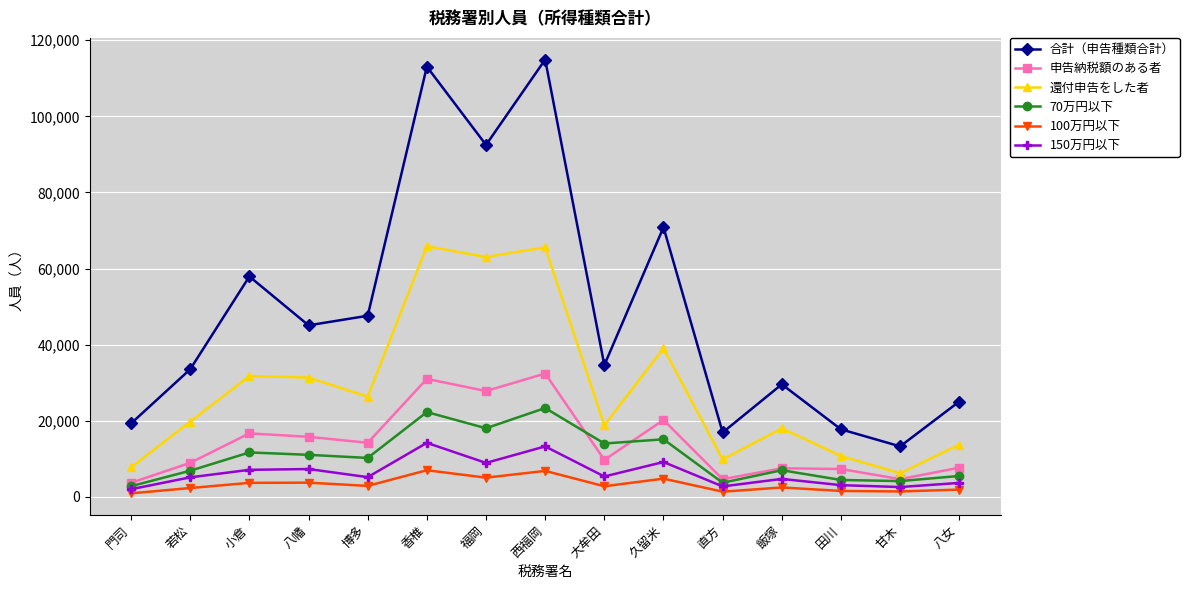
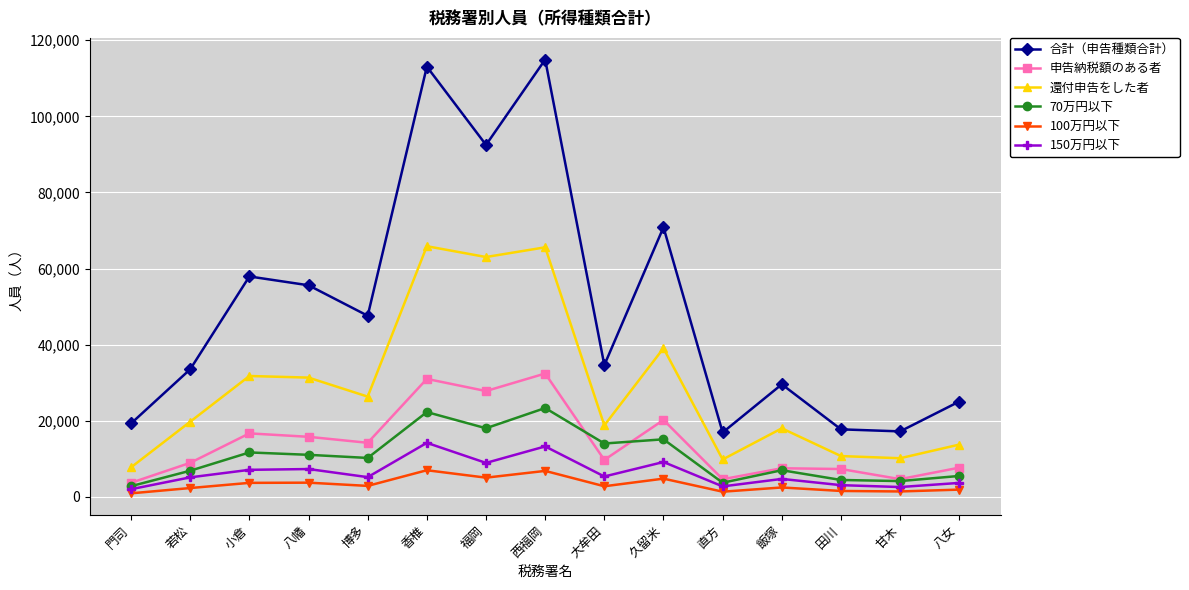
  {
    "合計（申告種類合計）": {
      "門司": "19,000",
      "若松": "34,000",
      "小倉": "58,000",
-     "八幡": "45,000",
+     "八幡": "56,000",
      "博多": "48,000",
      "香椎": "113,000",
      "福岡": "92,000",
      "西福岡": "115,000",
      "大牟田": "35,000",
      "久留米": "71,000",
      "直方": "17,000",
      "飯塚": "30,000",
      "田川": "18,000",
-     "甘木": "13,000",
+     "甘木": "17,000",
      "八女": "25,000"
    },
    "申告納税額のある者": {
      "門司": "4,000",
      "若松": "9,000",
      "小倉": "17,000",
      "八幡": "16,000",
      "博多": "14,000",
      "香椎": "31,000",
      "福岡": "28,000",
      "西福岡": "32,000",
      "大牟田": "10,000",
      "久留米": "20,000",
      "直方": "5,000",
      "田川": "7,000",
      "八女": "8,000"
    },
    "還付申告をした者": {
      "門司": "8,000",
      "若松": "20,000",
      "小倉": "32,000",
      "八幡": "31,000",
      "博多": "26,000",
      "香椎": "66,000",
      "福岡": "63,000",
      "西福岡": "66,000",
      "大牟田": "19,000",
      "久留米": "39,000",
      "直方": "10,000",
      "飯塚": "18,000",
      "田川": "11,000",
-     "甘木": "6,000",
+     "甘木": "10,000",
      "八女": "14,000"
    },
    "70万円以下": {
      "門司": "3,000",
      "若松": "7,000",
      "小倉": "12,000",
      "八幡": "11,000",
      "博多": "10,000",
      "香椎": "22,000",
      "福岡": "18,000",
      "西福岡": "23,000",
      "大牟田": "14,000",
      "久留米": "15,000",
      "直方": "4,000",
      "田川": "4,000",
      "八女": "6,000"
    },
    "100万円以下": {
      "門司": "1,000",
      "若松": "2,000",
      "小倉": "4,000",
      "八幡": "4,000",
      "博多": "3,000",
      "香椎": "7,000",
      "福岡": "5,000",
      "西福岡": "7,000",
      "大牟田": "3,000",
      "久留米": "5,000",
      "直方": "1,000",
      "飯塚": "2,000",
      "田川": "2,000",
      "甘木": "1,000",
      "八女": "2,000"
    },
    "150万円以下": {
      "門司": "2,000",
      "若松": "5,000",
      "小倉": "7,000",
      "八幡": "7,000",
      "博多": "5,000",
      "香椎": "14,000",
      "福岡": "9,000",
      "西福岡": "13,000",
      "大牟田": "5,000",
      "久留米": "9,000",
      "直方": "3,000",
      "飯塚": "5,000",
      "田川": "3,000",
      "甘木": "3,000",
      "八女": "4,000"
    }
  }
